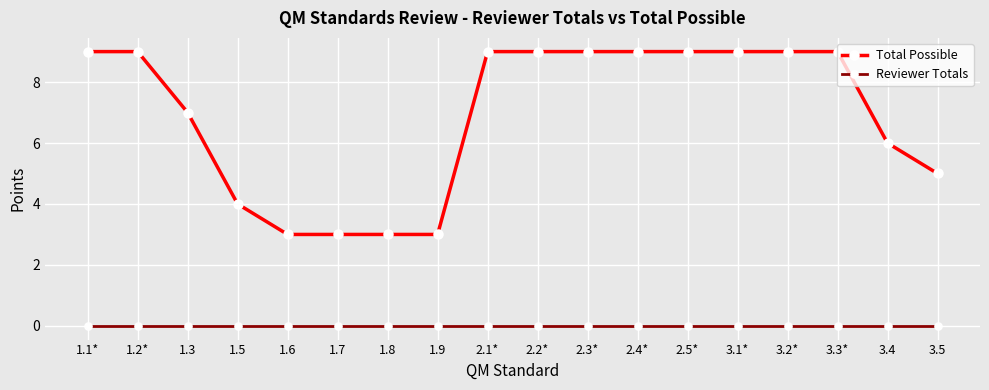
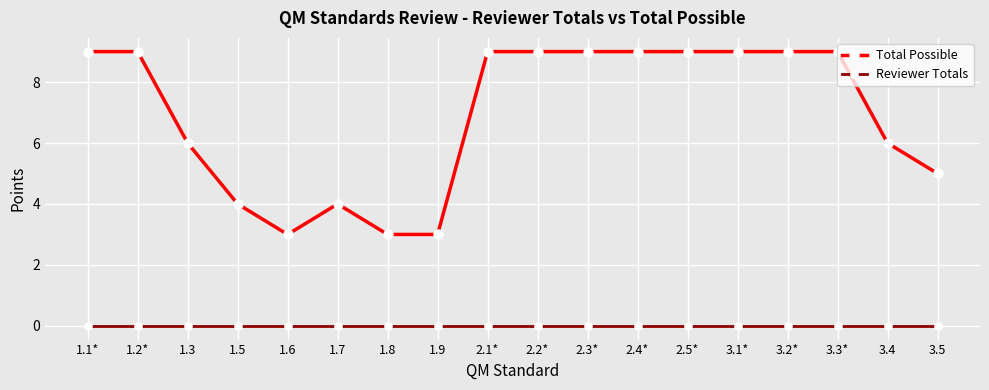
  {
    "Total Possible": {
      "1.1*": 9,
      "1.2*": 9,
-     "1.3": 7,
+     "1.3": 6,
      "1.5": 4,
      "1.6": 3,
-     "1.7": 3,
+     "1.7": 4,
      "1.8": 3,
      "1.9": 3,
      "2.1*": 9,
      "2.2*": 9,
      "2.3*": 9,
      "2.4*": 9,
      "2.5*": 9,
      "3.1*": 9,
      "3.2*": 9,
      "3.4": 6,
      "3.5": 5
    },
    "Reviewer Totals": {
      "1.1*": 0,
      "1.2*": 0,
      "1.3": 0,
      "1.5": 0,
      "1.6": 0,
      "1.7": 0,
      "1.8": 0,
      "1.9": 0,
      "2.1*": 0,
      "2.2*": 0,
      "2.3*": 0,
      "2.4*": 0,
      "2.5*": 0,
      "3.1*": 0,
      "3.2*": 0,
      "3.3*": 0,
      "3.4": 0,
      "3.5": 0
    }
  }
